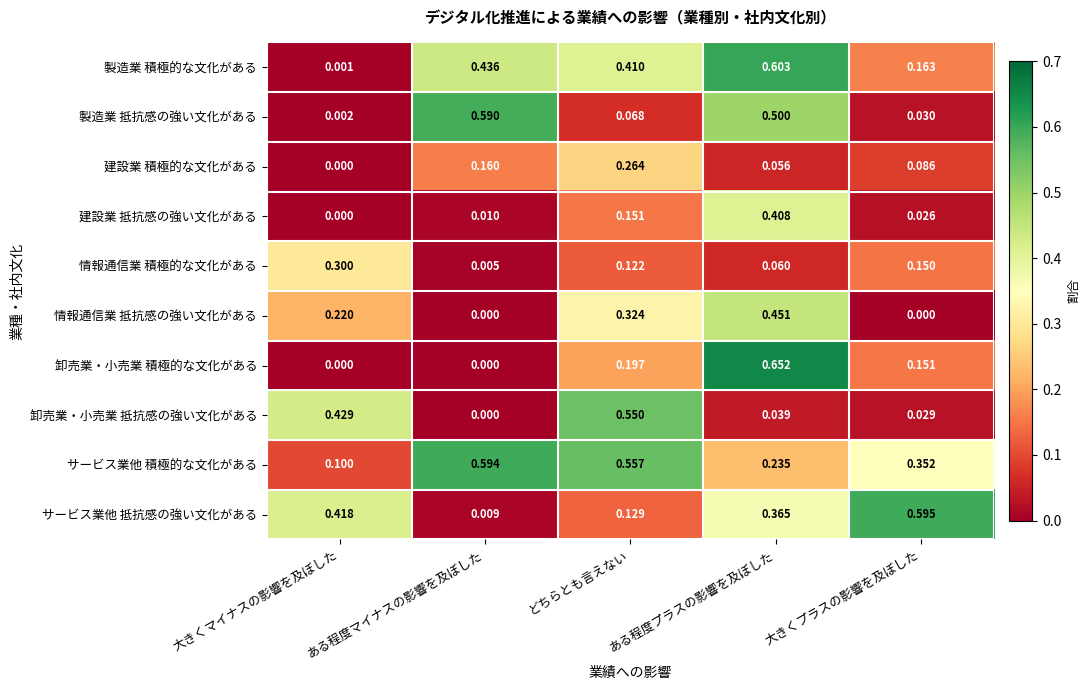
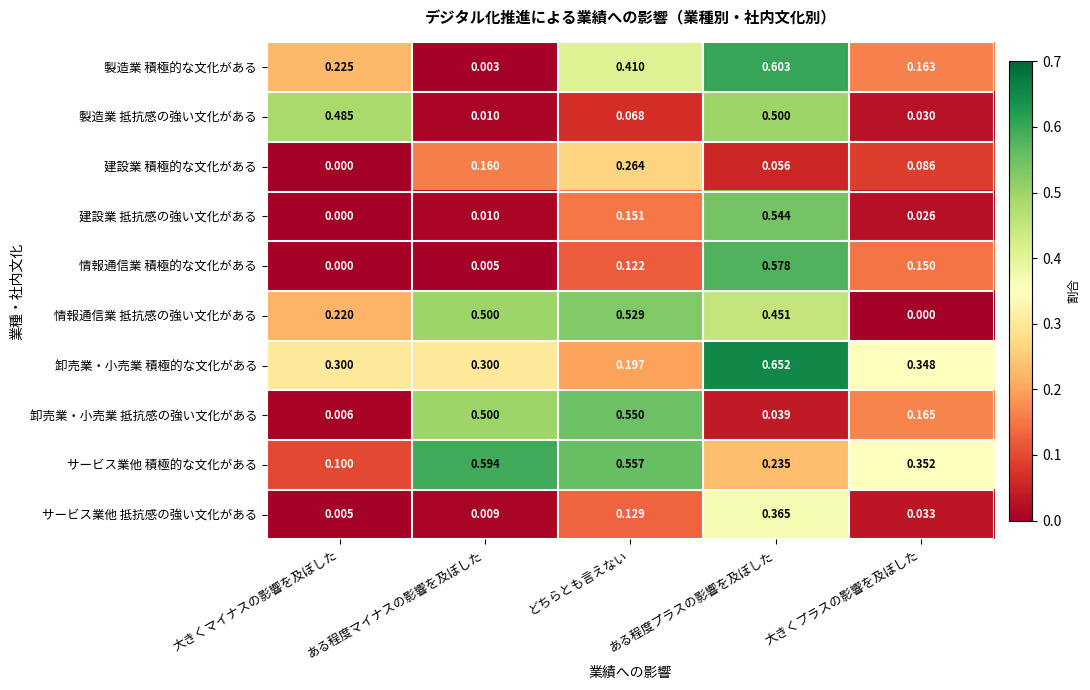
  {
    "製造業 積極的な文化がある": {
-     "大きくマイナスの影響を及ぼした": 0.001,
-     "ある程度マイナスの影響を及ぼした": 0.436,
+     "大きくマイナスの影響を及ぼした": 0.225,
+     "ある程度マイナスの影響を及ぼした": 0.003,
      "どちらとも言えない": 0.410,
      "ある程度プラスの影響を及ぼした": 0.603,
      "大きくプラスの影響を及ぼした": 0.163
    },
    "製造業 抵抗感の強い文化がある": {
-     "大きくマイナスの影響を及ぼした": 0.002,
-     "ある程度マイナスの影響を及ぼした": 0.590,
+     "大きくマイナスの影響を及ぼした": 0.485,
+     "ある程度マイナスの影響を及ぼした": 0.010,
      "どちらとも言えない": 0.068,
      "ある程度プラスの影響を及ぼした": 0.500,
      "大きくプラスの影響を及ぼした": 0.030
    },
    "建設業 積極的な文化がある": {
      "大きくマイナスの影響を及ぼした": 0.000,
      "ある程度マイナスの影響を及ぼした": 0.160,
      "どちらとも言えない": 0.264,
      "ある程度プラスの影響を及ぼした": 0.056,
      "大きくプラスの影響を及ぼした": 0.086
    },
    "建設業 抵抗感の強い文化がある": {
      "大きくマイナスの影響を及ぼした": 0.000,
      "ある程度マイナスの影響を及ぼした": 0.010,
      "どちらとも言えない": 0.151,
-     "ある程度プラスの影響を及ぼした": 0.408,
+     "ある程度プラスの影響を及ぼした": 0.544,
      "大きくプラスの影響を及ぼした": 0.026
    },
    "情報通信業 積極的な文化がある": {
-     "大きくマイナスの影響を及ぼした": 0.300,
+     "大きくマイナスの影響を及ぼした": 0.000,
      "ある程度マイナスの影響を及ぼした": 0.005,
      "どちらとも言えない": 0.122,
-     "ある程度プラスの影響を及ぼした": 0.060,
+     "ある程度プラスの影響を及ぼした": 0.578,
      "大きくプラスの影響を及ぼした": 0.150
    },
    "情報通信業 抵抗感の強い文化がある": {
      "大きくマイナスの影響を及ぼした": 0.220,
-     "ある程度マイナスの影響を及ぼした": 0.000,
-     "どちらとも言えない": 0.324,
+     "ある程度マイナスの影響を及ぼした": 0.500,
+     "どちらとも言えない": 0.529,
      "ある程度プラスの影響を及ぼした": 0.451,
      "大きくプラスの影響を及ぼした": 0.000
    },
    "卸売業・小売業 積極的な文化がある": {
-     "大きくマイナスの影響を及ぼした": 0.000,
-     "ある程度マイナスの影響を及ぼした": 0.000,
+     "大きくマイナスの影響を及ぼした": 0.300,
+     "ある程度マイナスの影響を及ぼした": 0.300,
      "どちらとも言えない": 0.197,
      "ある程度プラスの影響を及ぼした": 0.652,
-     "大きくプラスの影響を及ぼした": 0.151
+     "大きくプラスの影響を及ぼした": 0.348
    },
    "卸売業・小売業 抵抗感の強い文化がある": {
-     "大きくマイナスの影響を及ぼした": 0.429,
-     "ある程度マイナスの影響を及ぼした": 0.000,
+     "大きくマイナスの影響を及ぼした": 0.006,
+     "ある程度マイナスの影響を及ぼした": 0.500,
      "どちらとも言えない": 0.550,
      "ある程度プラスの影響を及ぼした": 0.039,
-     "大きくプラスの影響を及ぼした": 0.029
+     "大きくプラスの影響を及ぼした": 0.165
    },
    "サービス業他 積極的な文化がある": {
      "大きくマイナスの影響を及ぼした": 0.100,
      "ある程度マイナスの影響を及ぼした": 0.594,
      "どちらとも言えない": 0.557,
      "ある程度プラスの影響を及ぼした": 0.235,
      "大きくプラスの影響を及ぼした": 0.352
    },
    "サービス業他 抵抗感の強い文化がある": {
-     "大きくマイナスの影響を及ぼした": 0.418,
+     "大きくマイナスの影響を及ぼした": 0.005,
      "ある程度マイナスの影響を及ぼした": 0.009,
      "どちらとも言えない": 0.129,
      "ある程度プラスの影響を及ぼした": 0.365,
-     "大きくプラスの影響を及ぼした": 0.595
+     "大きくプラスの影響を及ぼした": 0.033
    }
  }
